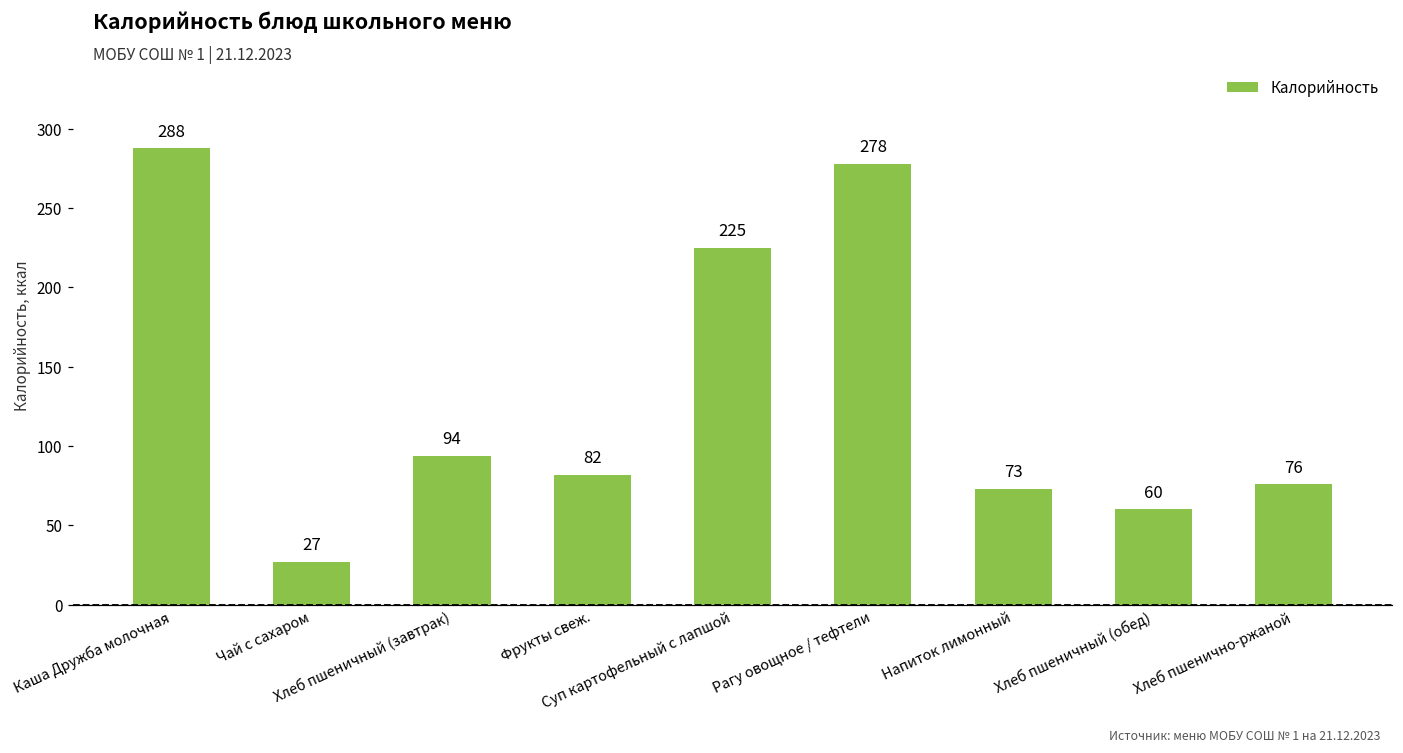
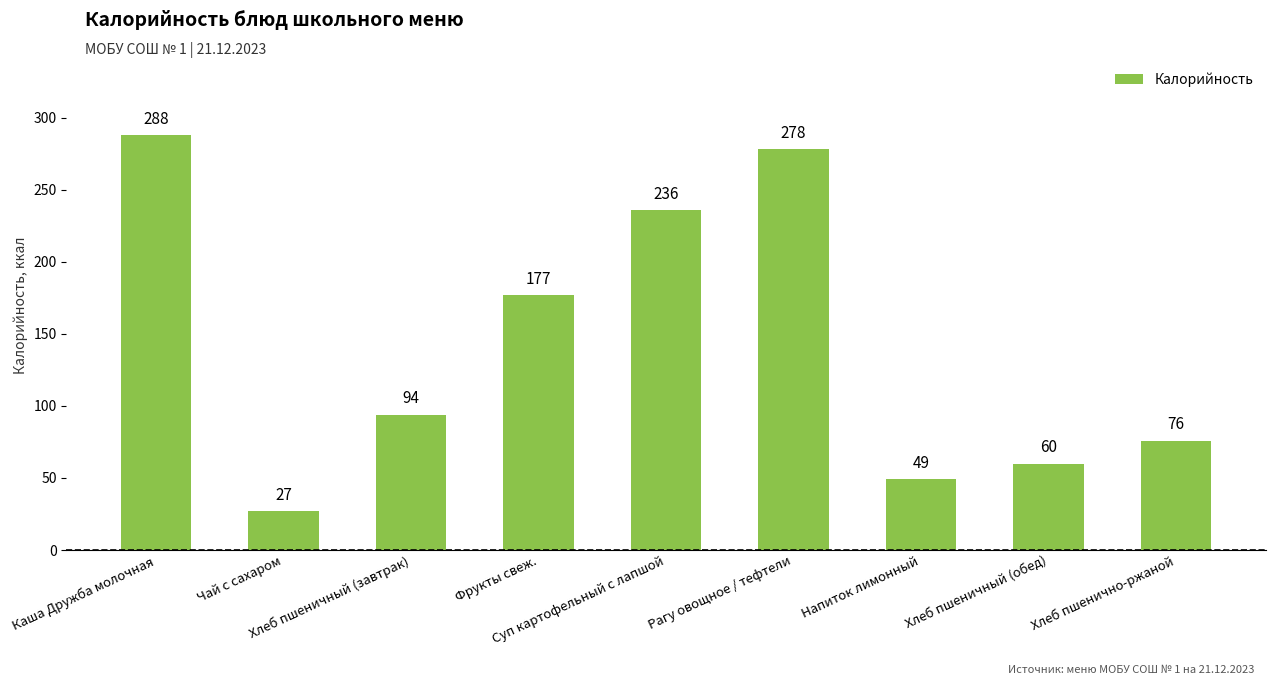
  {
    "Каша Дружба молочная": 288,
    "Чай с сахаром": 27,
    "Хлеб пшеничный (завтрак)": 94,
-   "Фрукты свеж.": 82,
-   "Суп картофельный с лапшой": 225,
+   "Фрукты свеж.": 177,
+   "Суп картофельный с лапшой": 236,
    "Рагу овощное / тефтели": 278,
-   "Напиток лимонный": 73,
+   "Напиток лимонный": 49,
    "Хлеб пшеничный (обед)": 60,
    "Хлеб пшенично-ржаной": 76
  }
